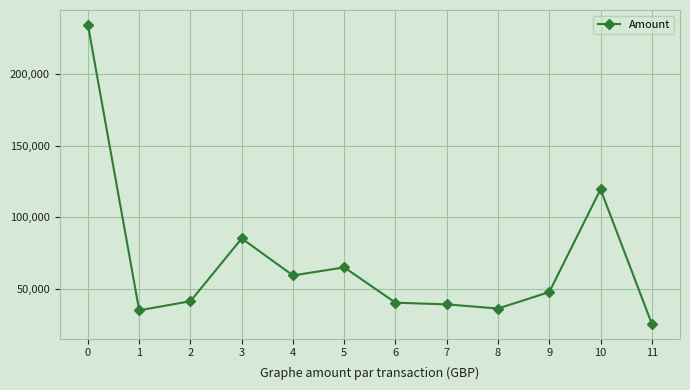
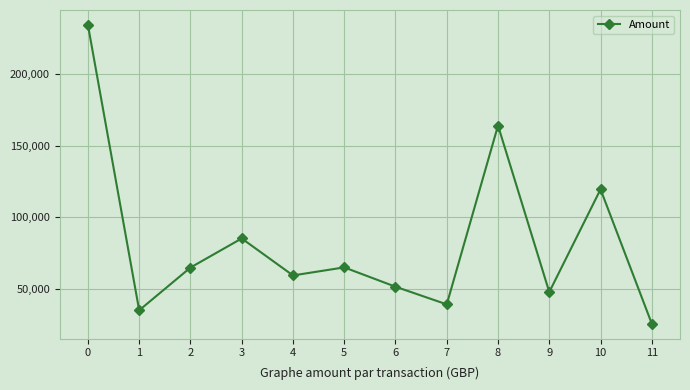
  {
    "0": "235,000",
    "1": "35,000",
-   "2": "41,000",
+   "2": "65,000",
    "3": "85,000",
    "4": "59,000",
    "5": "65,000",
-   "6": "40,000",
+   "6": "51,000",
    "7": "39,000",
-   "8": "36,000",
+   "8": "164,000",
    "9": "48,000",
    "10": "119,000",
    "11": "25,000"
  }
